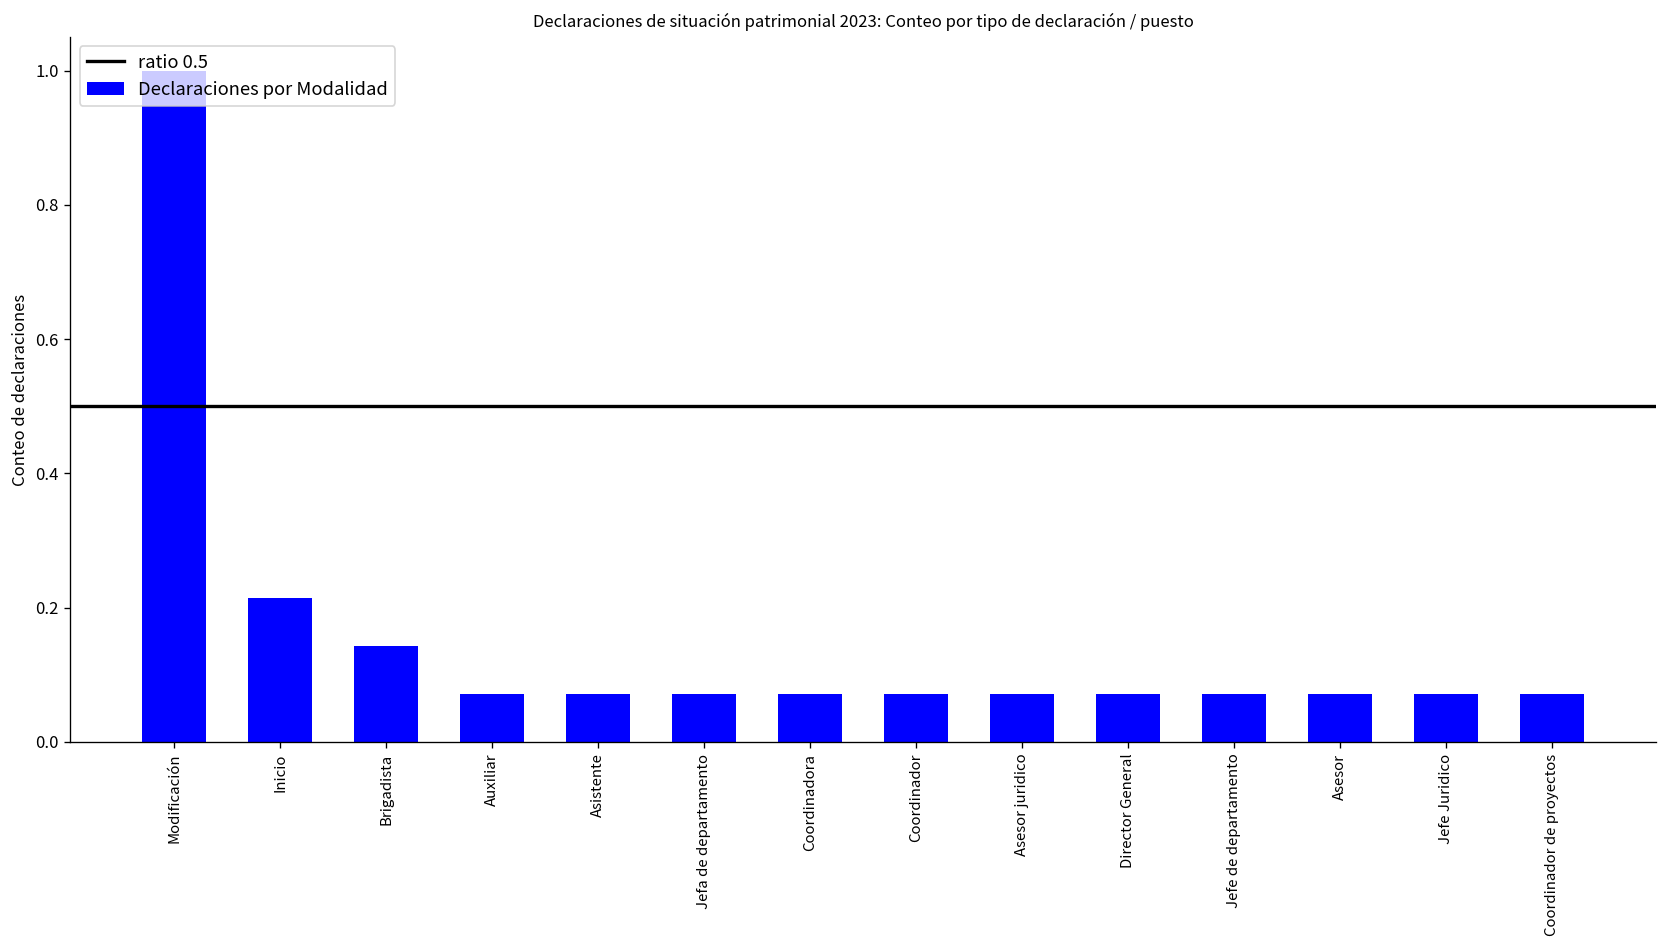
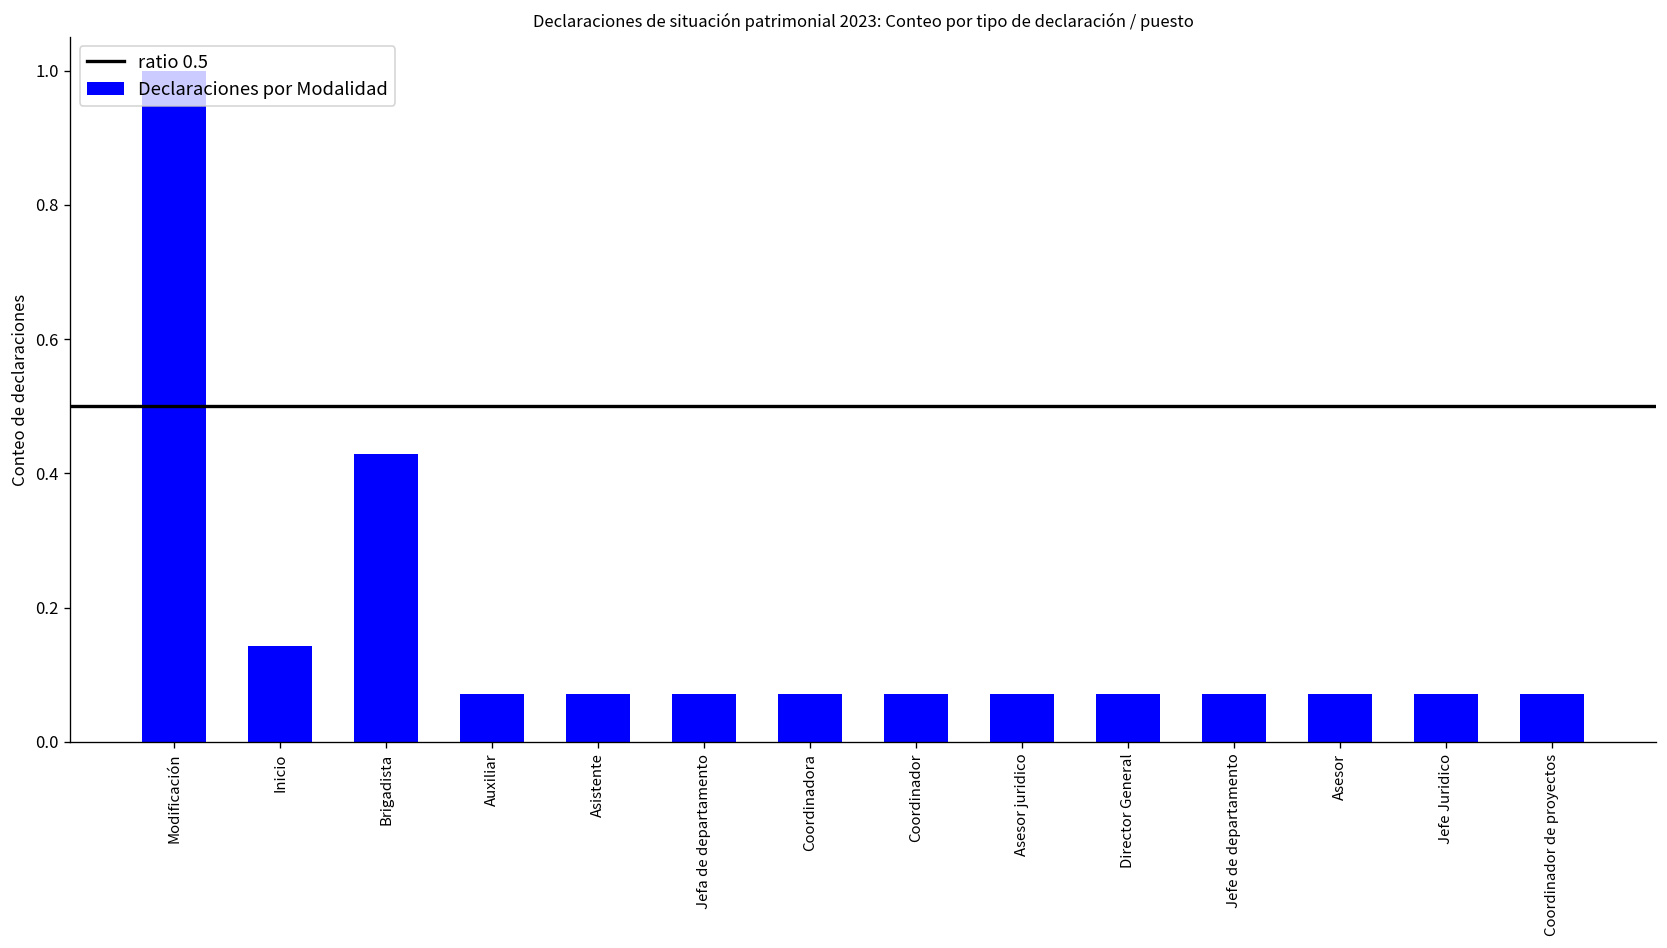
  {
-   "Inicio": 0.21,
-   "Brigadista": 0.14,
+   "Inicio": 0.14,
+   "Brigadista": 0.43,
    "Auxiliar": 0.07,
    "Asistente": 0.07,
    "Jefa de departamento": 0.07,
    "Coordinadora": 0.07,
    "Coordinador": 0.07,
    "Asesor juridico": 0.07,
    "Director General": 0.07,
    "Jefe de departamento": 0.07,
    "Asesor": 0.07,
    "Jefe Juridico": 0.07,
    "Coordinador de proyectos": 0.07
  }
